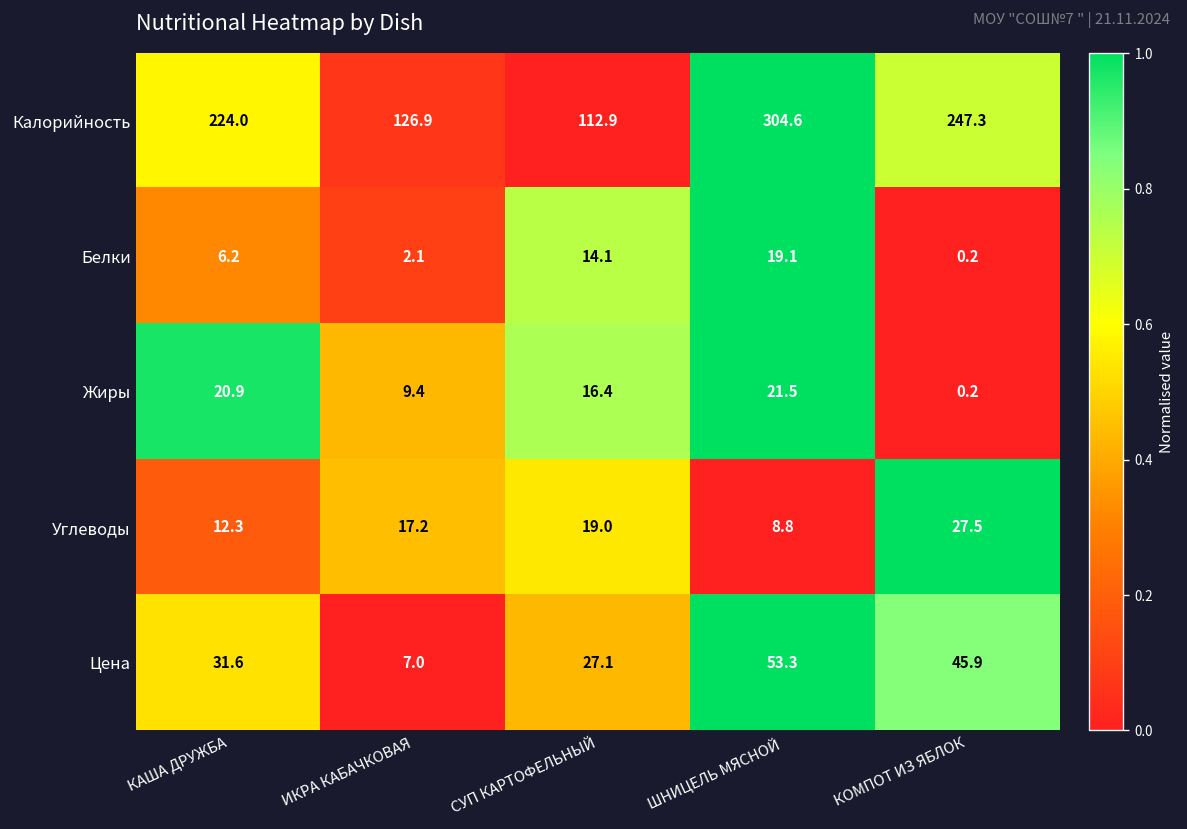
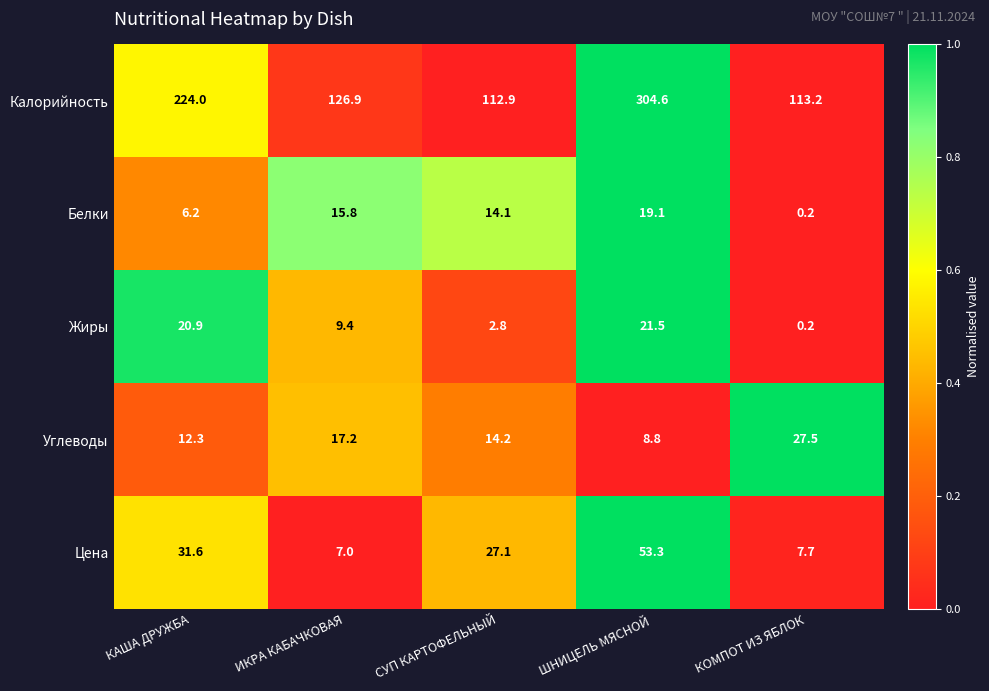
  {
    "Калорийность": {
      "КАША ДРУЖБА": 224.0,
      "ИКРА КАБАЧКОВАЯ": 126.9,
      "СУП КАРТОФЕЛЬНЫЙ": 112.9,
      "ШНИЦЕЛЬ МЯСНОЙ": 304.6,
-     "КОМПОТ ИЗ ЯБЛОК": 247.3
+     "КОМПОТ ИЗ ЯБЛОК": 113.2
    },
    "Белки": {
      "КАША ДРУЖБА": 6.2,
-     "ИКРА КАБАЧКОВАЯ": 2.1,
+     "ИКРА КАБАЧКОВАЯ": 15.8,
      "СУП КАРТОФЕЛЬНЫЙ": 14.1,
      "ШНИЦЕЛЬ МЯСНОЙ": 19.1,
      "КОМПОТ ИЗ ЯБЛОК": 0.2
    },
    "Жиры": {
      "КАША ДРУЖБА": 20.9,
      "ИКРА КАБАЧКОВАЯ": 9.4,
-     "СУП КАРТОФЕЛЬНЫЙ": 16.4,
+     "СУП КАРТОФЕЛЬНЫЙ": 2.8,
      "ШНИЦЕЛЬ МЯСНОЙ": 21.5,
      "КОМПОТ ИЗ ЯБЛОК": 0.2
    },
    "Углеводы": {
      "КАША ДРУЖБА": 12.3,
      "ИКРА КАБАЧКОВАЯ": 17.2,
-     "СУП КАРТОФЕЛЬНЫЙ": 19.0,
+     "СУП КАРТОФЕЛЬНЫЙ": 14.2,
      "ШНИЦЕЛЬ МЯСНОЙ": 8.8,
      "КОМПОТ ИЗ ЯБЛОК": 27.5
    },
    "Цена": {
      "КАША ДРУЖБА": 31.6,
      "ИКРА КАБАЧКОВАЯ": 7.0,
      "СУП КАРТОФЕЛЬНЫЙ": 27.1,
      "ШНИЦЕЛЬ МЯСНОЙ": 53.3,
-     "КОМПОТ ИЗ ЯБЛОК": 45.9
+     "КОМПОТ ИЗ ЯБЛОК": 7.7
    }
  }
